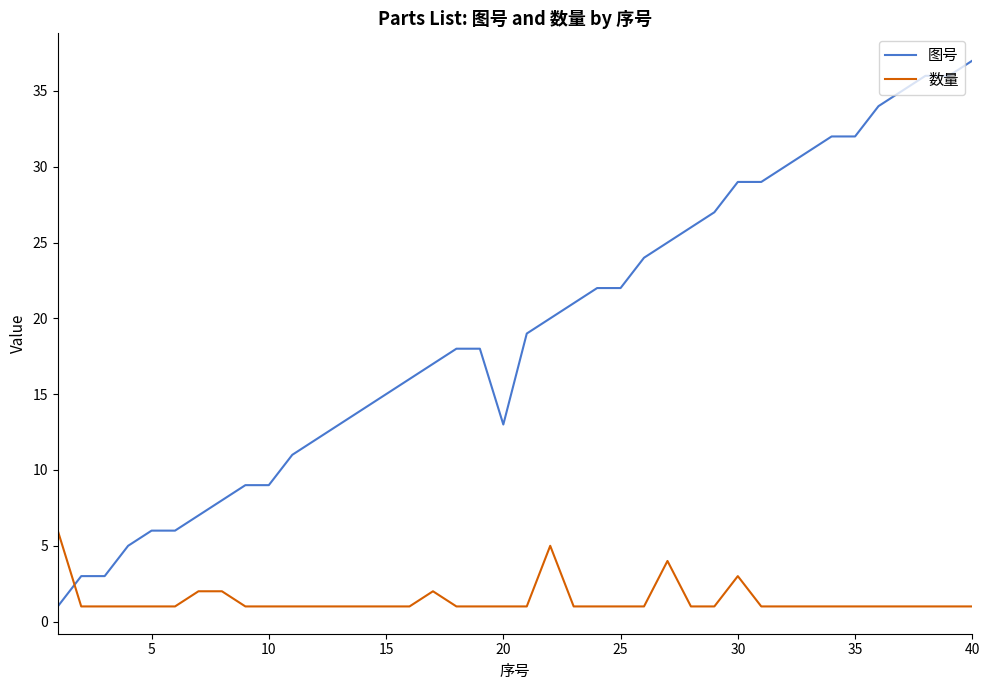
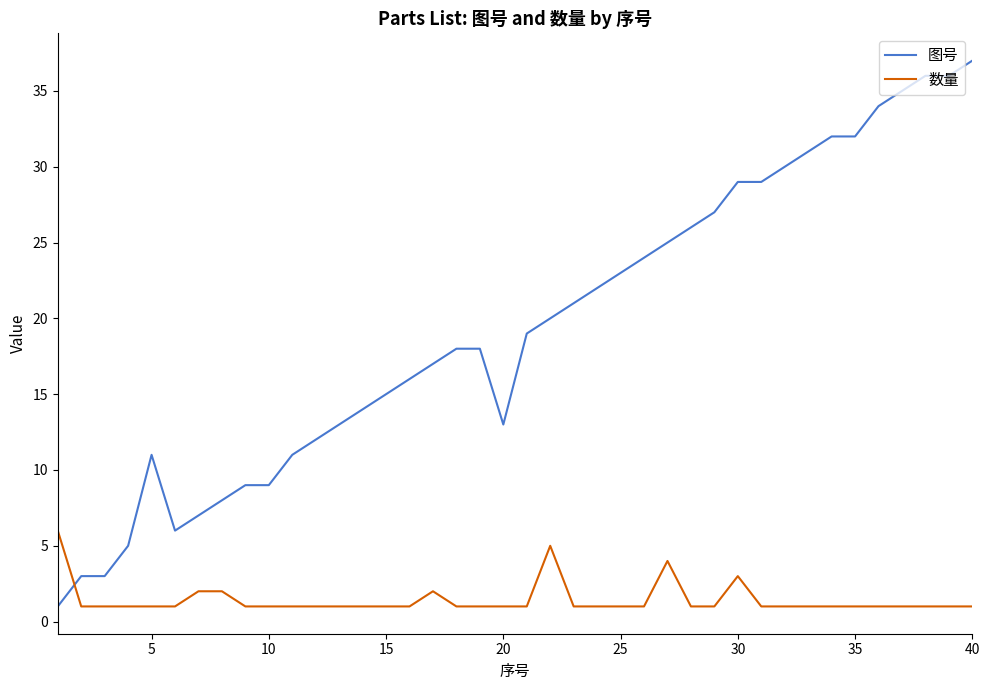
  {
    "图号": {
-     "5": 6,
+     "5": 11,
      "10": 9,
      "15": 15,
      "20": 13,
-     "25": 22,
+     "25": 23,
      "30": 29,
      "35": 32,
      "40": 37
    },
    "数量": {
      "5": 1,
      "10": 1,
      "15": 1,
      "20": 1,
      "25": 1,
      "30": 3,
      "35": 1,
      "40": 1
    }
  }
